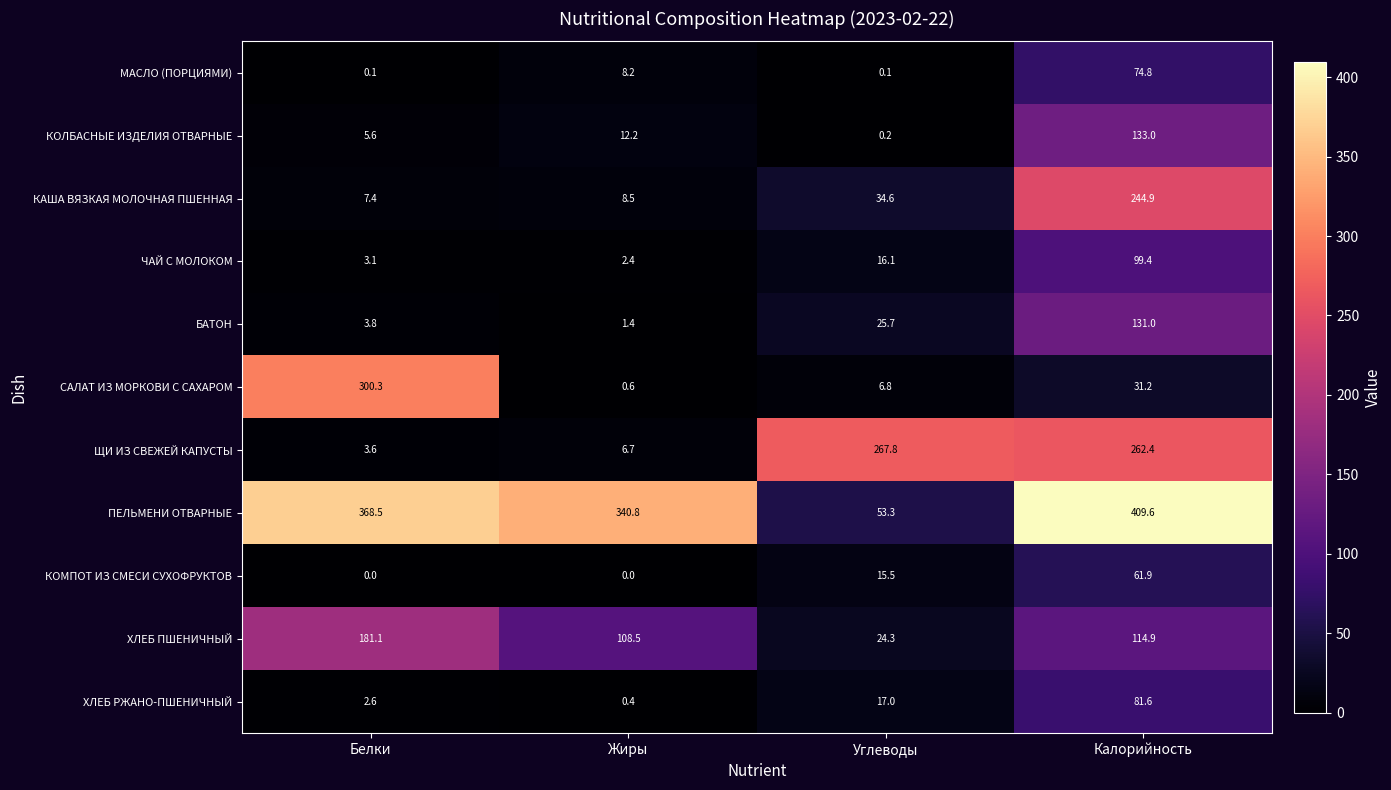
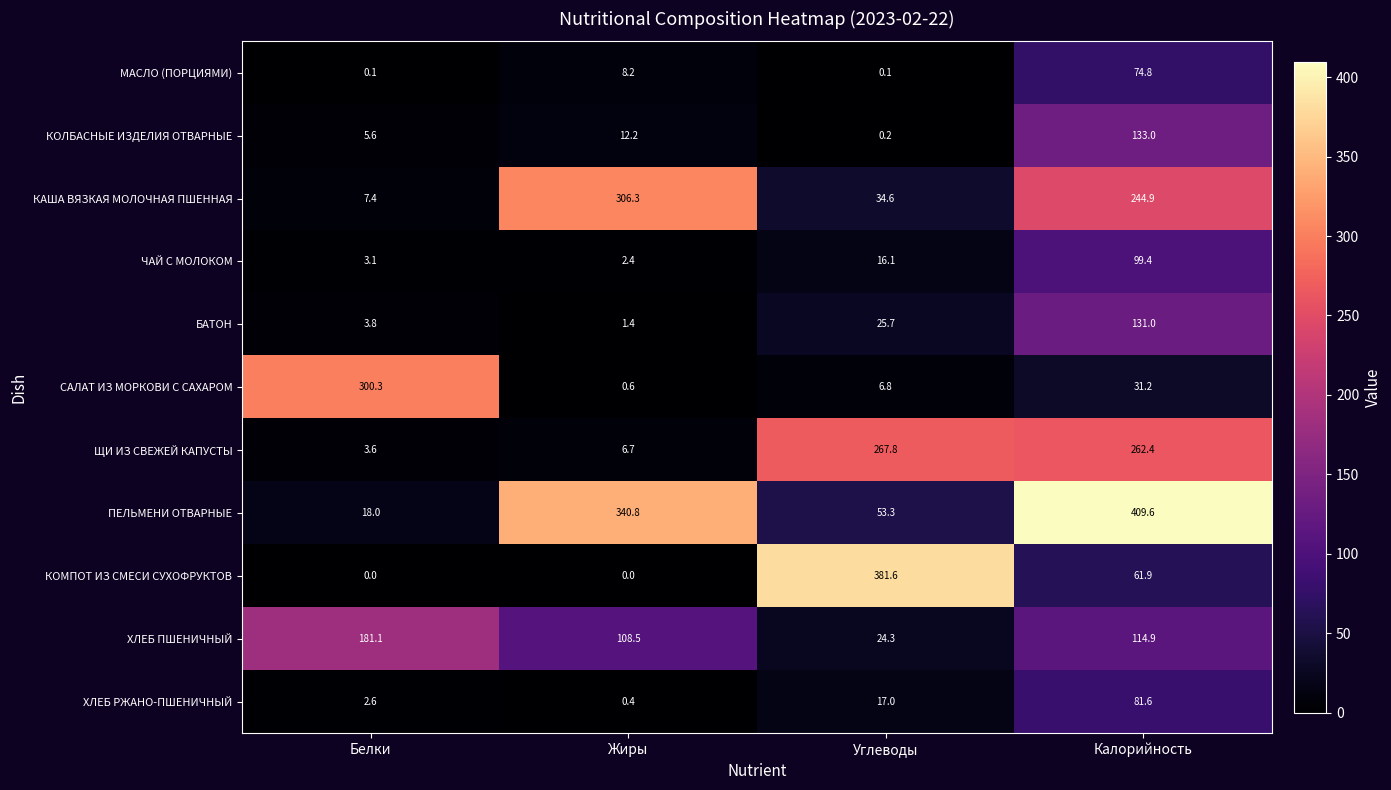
  {
    "МАСЛО (ПОРЦИЯМИ)": {
      "Белки": 0.1,
      "Жиры": 8.2,
      "Углеводы": 0.1,
      "Калорийность": 74.8
    },
    "КОЛБАСНЫЕ ИЗДЕЛИЯ ОТВАРНЫЕ": {
      "Белки": 5.6,
      "Жиры": 12.2,
      "Углеводы": 0.2,
      "Калорийность": 133.0
    },
    "КАША ВЯЗКАЯ МОЛОЧНАЯ ПШЕННАЯ": {
      "Белки": 7.4,
-     "Жиры": 8.5,
+     "Жиры": 306.3,
      "Углеводы": 34.6,
      "Калорийность": 244.9
    },
    "ЧАЙ С МОЛОКОМ": {
      "Белки": 3.1,
      "Жиры": 2.4,
      "Углеводы": 16.1,
      "Калорийность": 99.4
    },
    "БАТОН": {
      "Белки": 3.8,
      "Жиры": 1.4,
      "Углеводы": 25.7,
      "Калорийность": 131.0
    },
    "САЛАТ ИЗ МОРКОВИ С САХАРОМ": {
      "Белки": 300.3,
      "Жиры": 0.6,
      "Углеводы": 6.8,
      "Калорийность": 31.2
    },
    "ЩИ ИЗ СВЕЖЕЙ КАПУСТЫ": {
      "Белки": 3.6,
      "Жиры": 6.7,
      "Углеводы": 267.8,
      "Калорийность": 262.4
    },
    "ПЕЛЬМЕНИ ОТВАРНЫЕ": {
-     "Белки": 368.5,
+     "Белки": 18.0,
      "Жиры": 340.8,
      "Углеводы": 53.3,
      "Калорийность": 409.6
    },
    "КОМПОТ ИЗ СМЕСИ СУХОФРУКТОВ": {
      "Белки": 0.0,
      "Жиры": 0.0,
-     "Углеводы": 15.5,
+     "Углеводы": 381.6,
      "Калорийность": 61.9
    },
    "ХЛЕБ ПШЕНИЧНЫЙ": {
      "Белки": 181.1,
      "Жиры": 108.5,
      "Углеводы": 24.3,
      "Калорийность": 114.9
    },
    "ХЛЕБ РЖАНО-ПШЕНИЧНЫЙ": {
      "Белки": 2.6,
      "Жиры": 0.4,
      "Углеводы": 17.0,
      "Калорийность": 81.6
    }
  }
